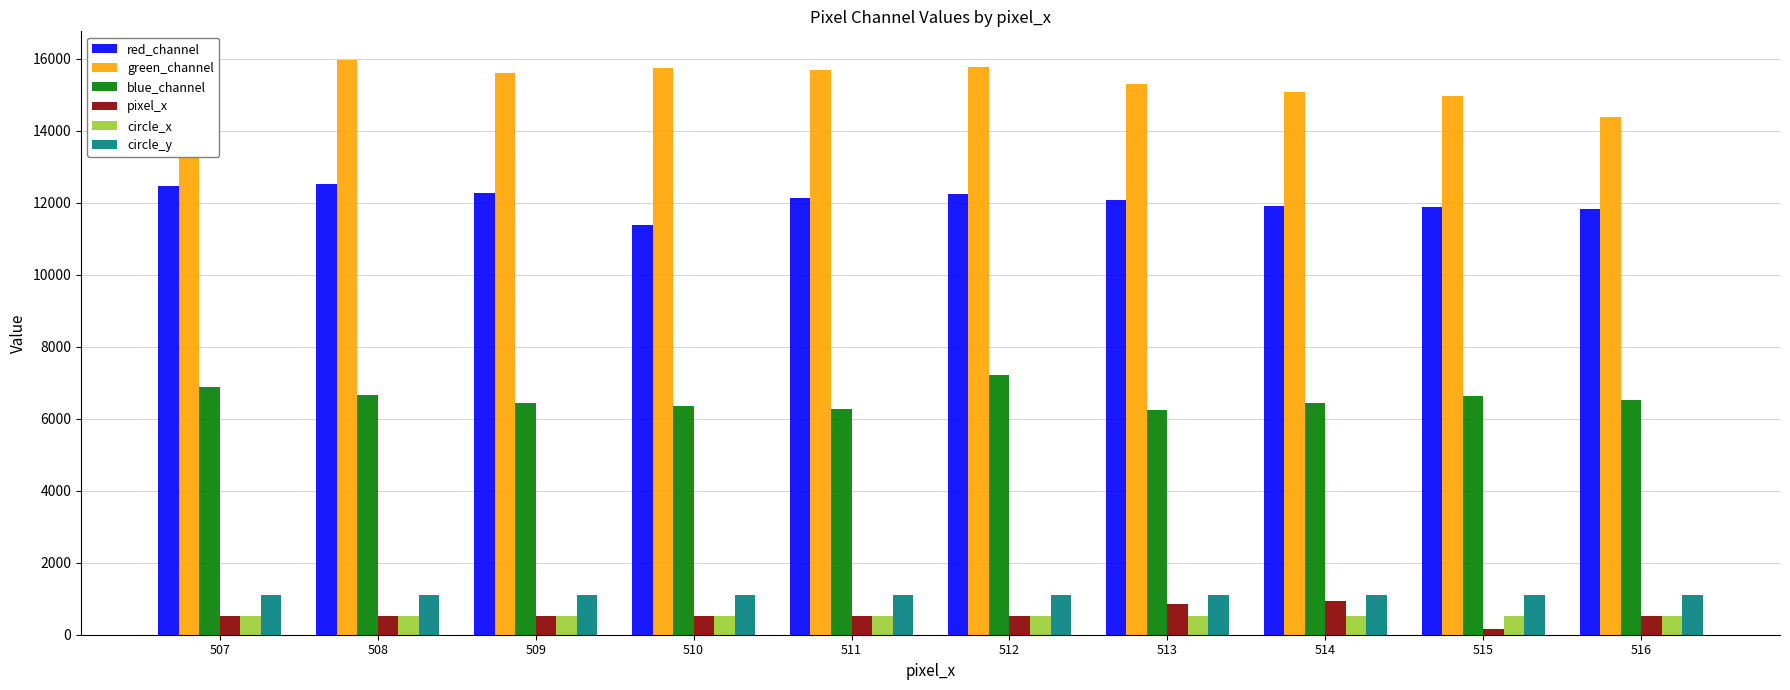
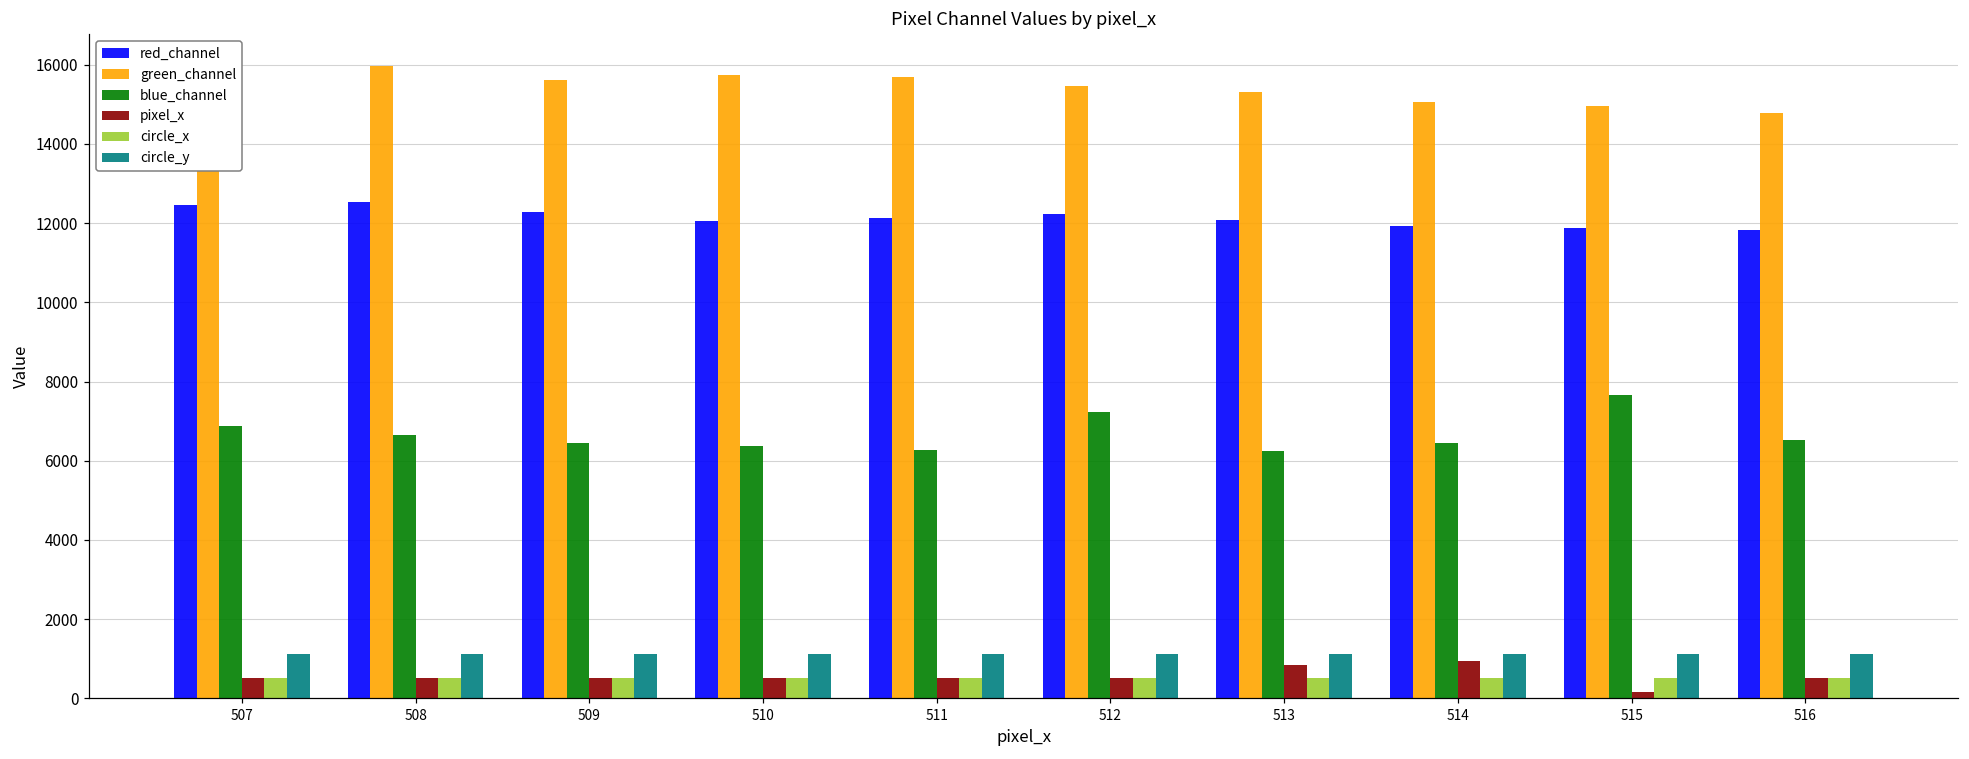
  {
    "red_channel": {
      "507": 12500,
      "508": 12500,
      "509": 12300,
-     "510": 11400,
+     "510": 12000,
      "511": 12100,
      "512": 12200,
      "513": 12100,
      "514": 11900,
      "515": 11900,
      "516": 11800
    },
    "green_channel": {
      "508": 16000,
      "509": 15600,
      "510": 15700,
      "511": 15700,
-     "512": 15800,
+     "512": 15500,
      "513": 15300,
      "514": 15100,
      "515": 15000,
-     "516": 14400
+     "516": 14800
    },
    "blue_channel": {
      "507": 6900,
      "508": 6700,
      "509": 6400,
      "510": 6400,
      "511": 6300,
      "512": 7200,
      "513": 6200,
      "514": 6400,
-     "515": 6600,
+     "515": 7700,
      "516": 6500
    },
    "pixel_x": {
      "507": 500,
      "508": 500,
      "509": 500,
      "510": 500,
      "511": 500,
      "512": 500,
      "513": 800,
      "514": 900,
      "515": 100,
      "516": 500
    },
    "circle_x": {
      "507": 500,
      "508": 500,
      "509": 500,
      "510": 500,
      "511": 500,
      "512": 500,
      "513": 500,
      "514": 500,
      "515": 500,
      "516": 500
    },
    "circle_y": {
      "507": 1100,
      "508": 1100,
      "509": 1100,
      "510": 1100,
      "511": 1100,
      "512": 1100,
      "513": 1100,
      "514": 1100,
      "515": 1100,
      "516": 1100
    }
  }
